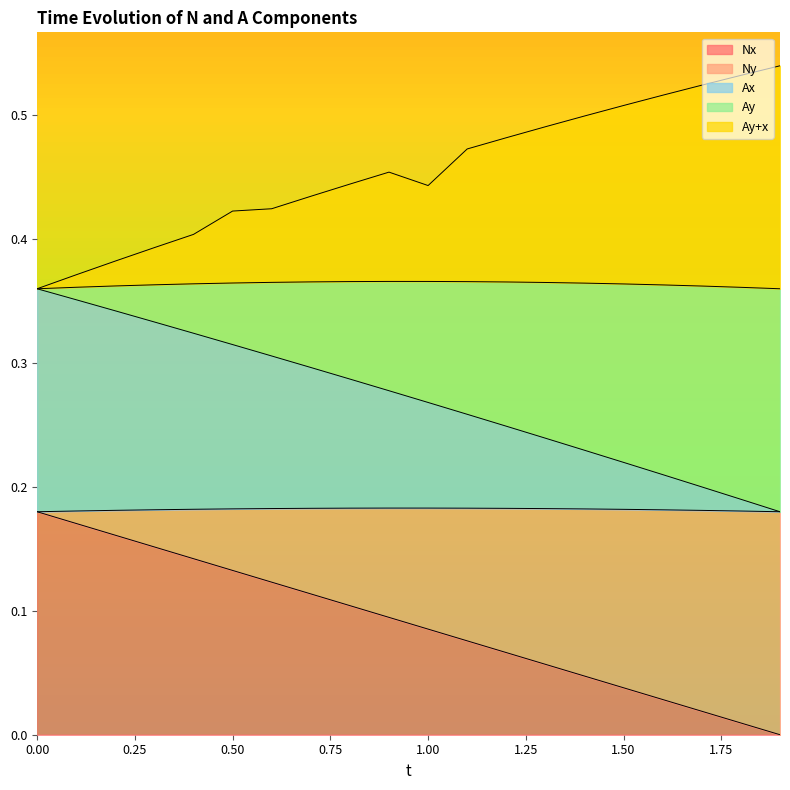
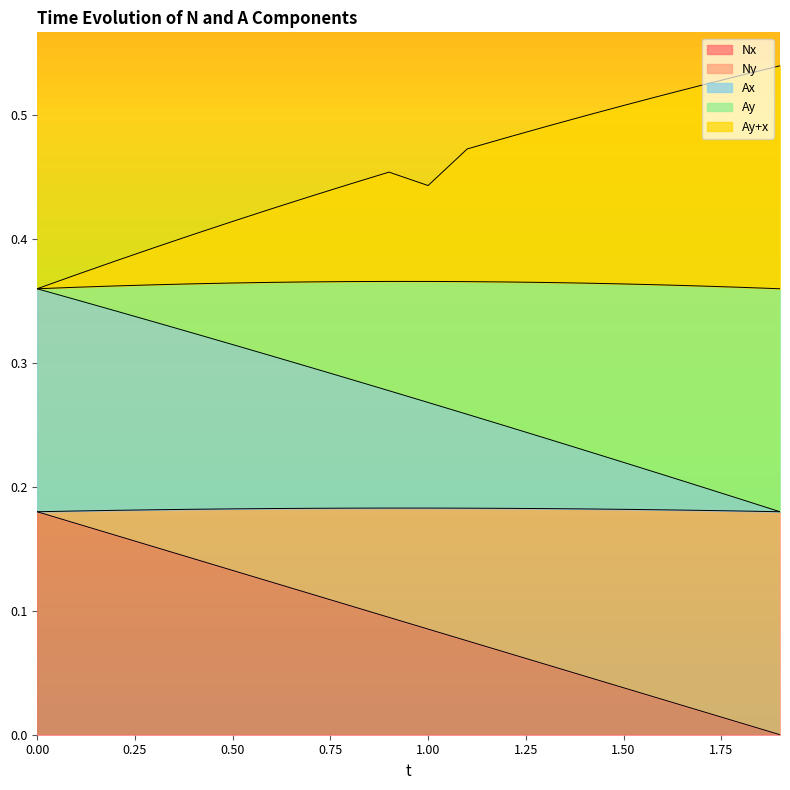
  {
    "Ax": {
      "0.50": 0.133,
      "1.00": 0.085,
      "1.50": 0.038
    },
    "Ay": {
      "0.50": 0.050,
      "1.00": 0.098,
      "1.50": 0.144
    },
    "Ay+x": {
-     "0.50": 0.058,
+     "0.50": 0.050,
      "1.00": 0.077,
      "1.50": 0.144
    }
  }
